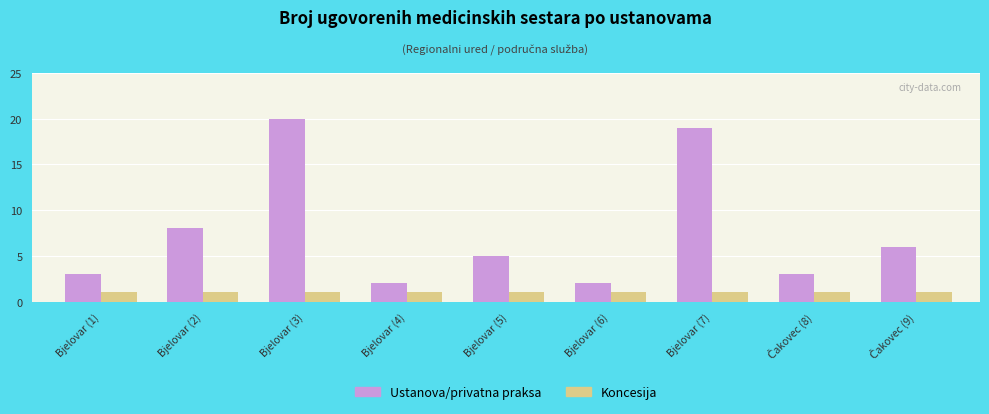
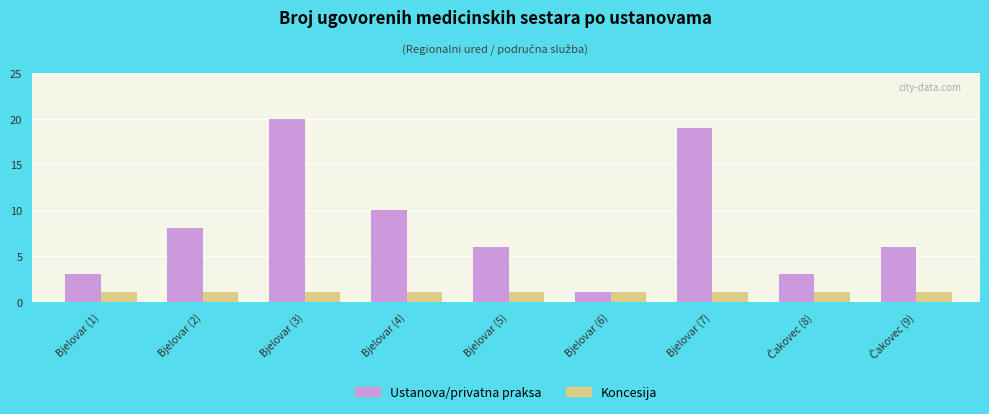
  {
    "Ustanova/privatna praksa": {
      "Bjelovar (1)": 3,
      "Bjelovar (2)": 8,
      "Bjelovar (3)": 20,
-     "Bjelovar (4)": 2,
-     "Bjelovar (5)": 5,
-     "Bjelovar (6)": 2,
+     "Bjelovar (4)": 10,
+     "Bjelovar (5)": 6,
+     "Bjelovar (6)": 1,
      "Bjelovar (7)": 19,
      "Čakovec (8)": 3,
      "Čakovec (9)": 6
    },
    "Koncesija": {
      "Bjelovar (1)": 1,
      "Bjelovar (2)": 1,
      "Bjelovar (3)": 1,
      "Bjelovar (4)": 1,
      "Bjelovar (5)": 1,
      "Bjelovar (6)": 1,
      "Bjelovar (7)": 1,
      "Čakovec (8)": 1,
      "Čakovec (9)": 1
    }
  }
